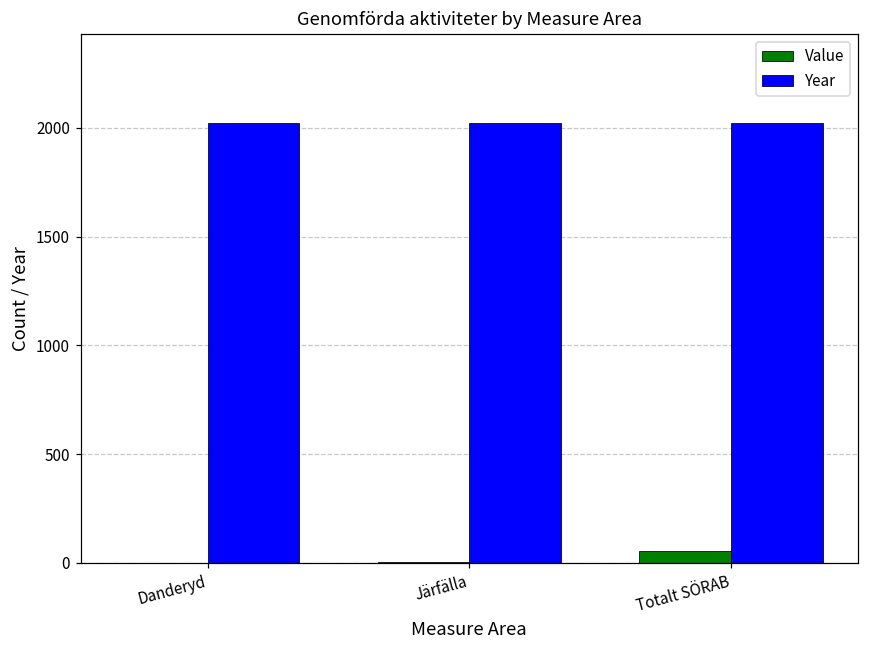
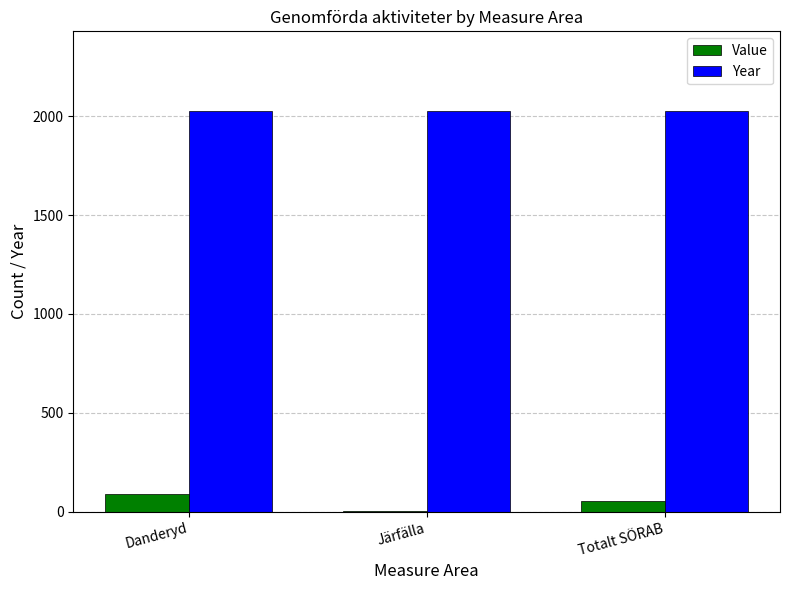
  {
    "Value": {
-     "Danderyd": 0,
+     "Danderyd": 90,
      "Totalt SÖRAB": 60
    },
    "Year": {
      "Danderyd": 2020,
      "Järfälla": 2020,
      "Totalt SÖRAB": 2020
    }
  }
